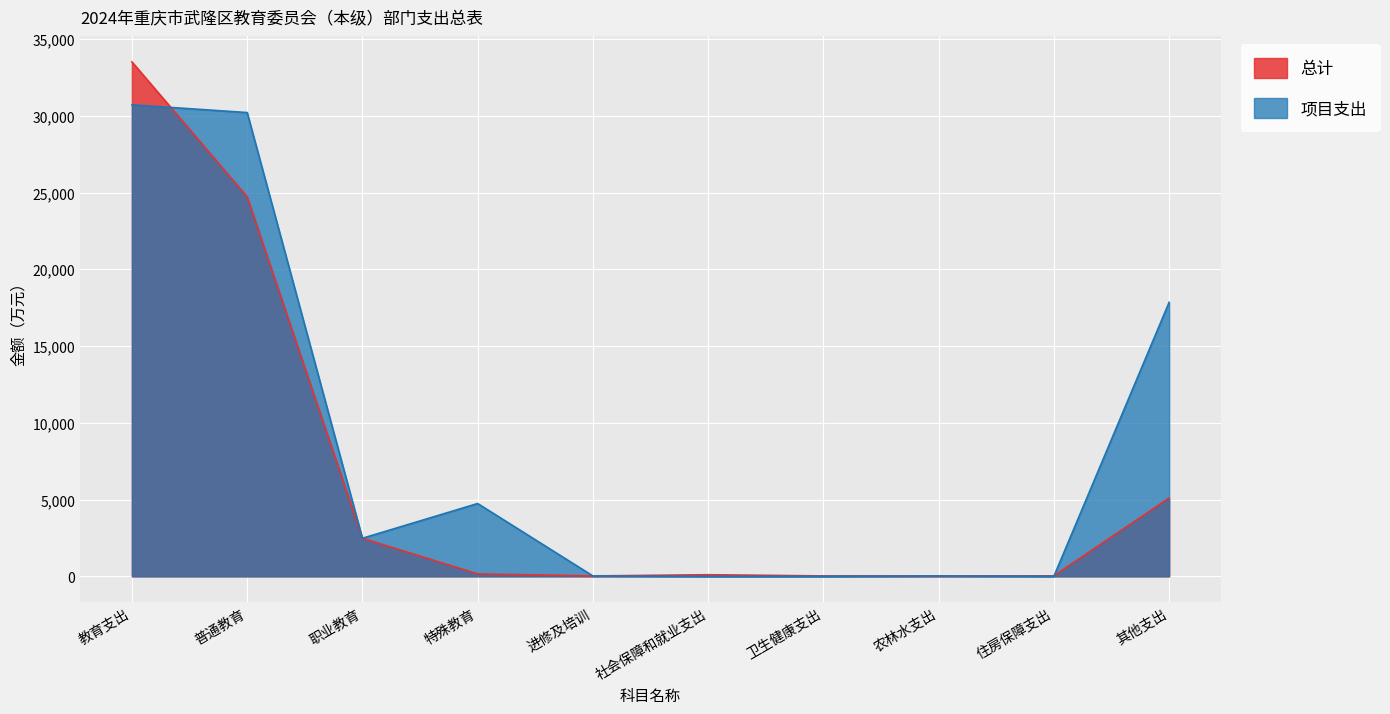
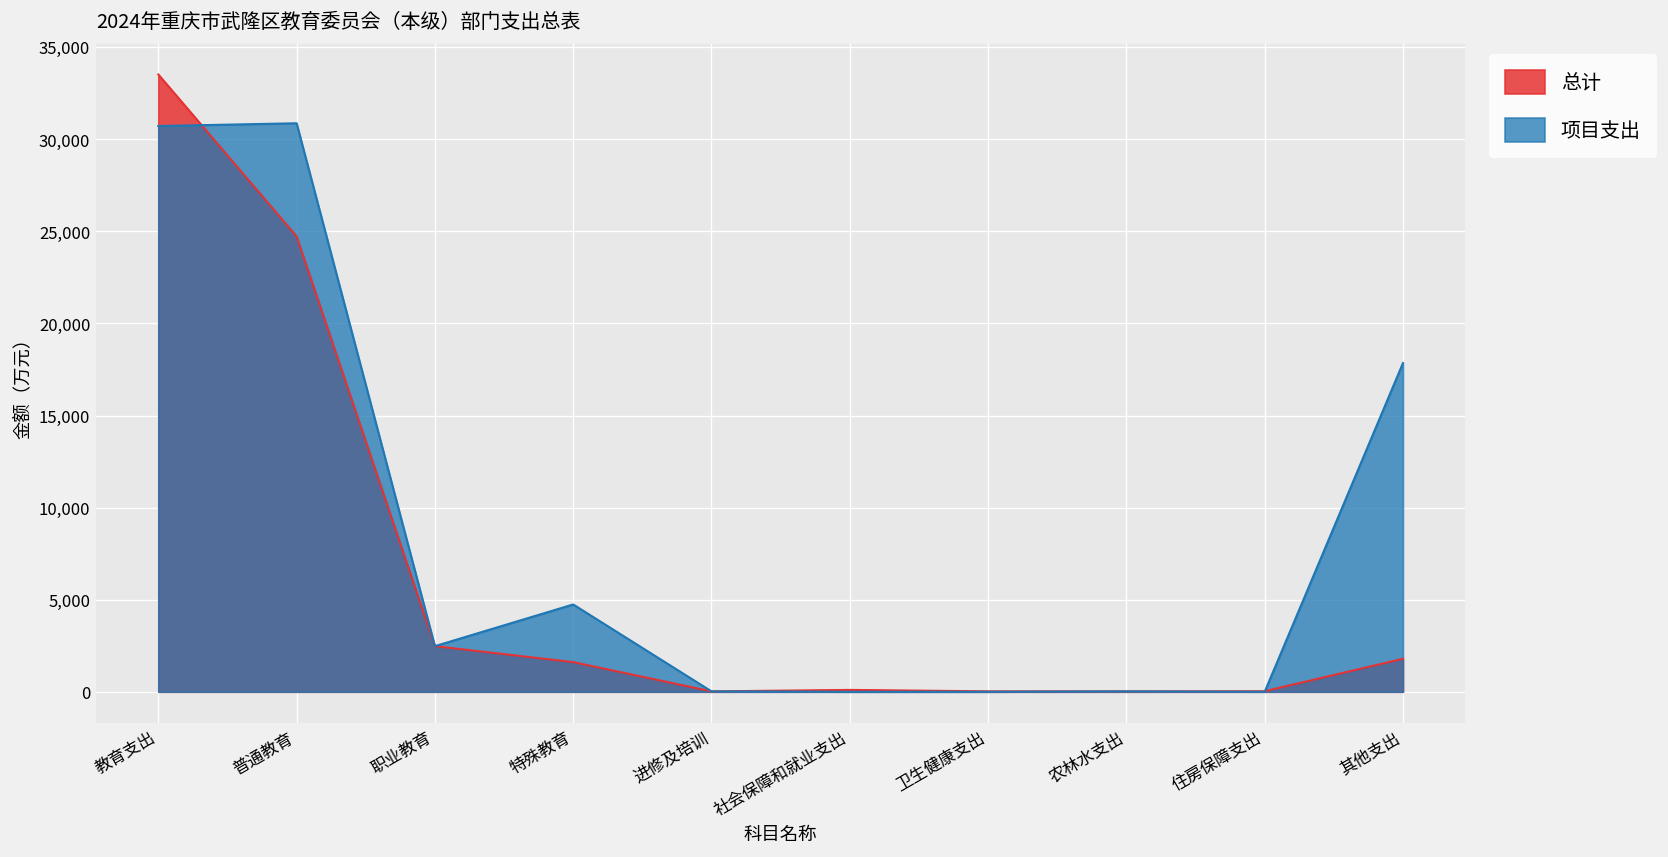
  {
    "总计": {
      "教育支出": "33,500",
      "普通教育": "24,700",
-     "特殊教育": "200",
-     "其他支出": "5,100"
+     "特殊教育": "1,600",
+     "其他支出": "1,800"
    },
    "项目支出": {
      "教育支出": "30,700",
-     "普通教育": "30,200",
+     "普通教育": "30,900",
      "特殊教育": "4,700",
      "其他支出": "17,900"
    }
  }
